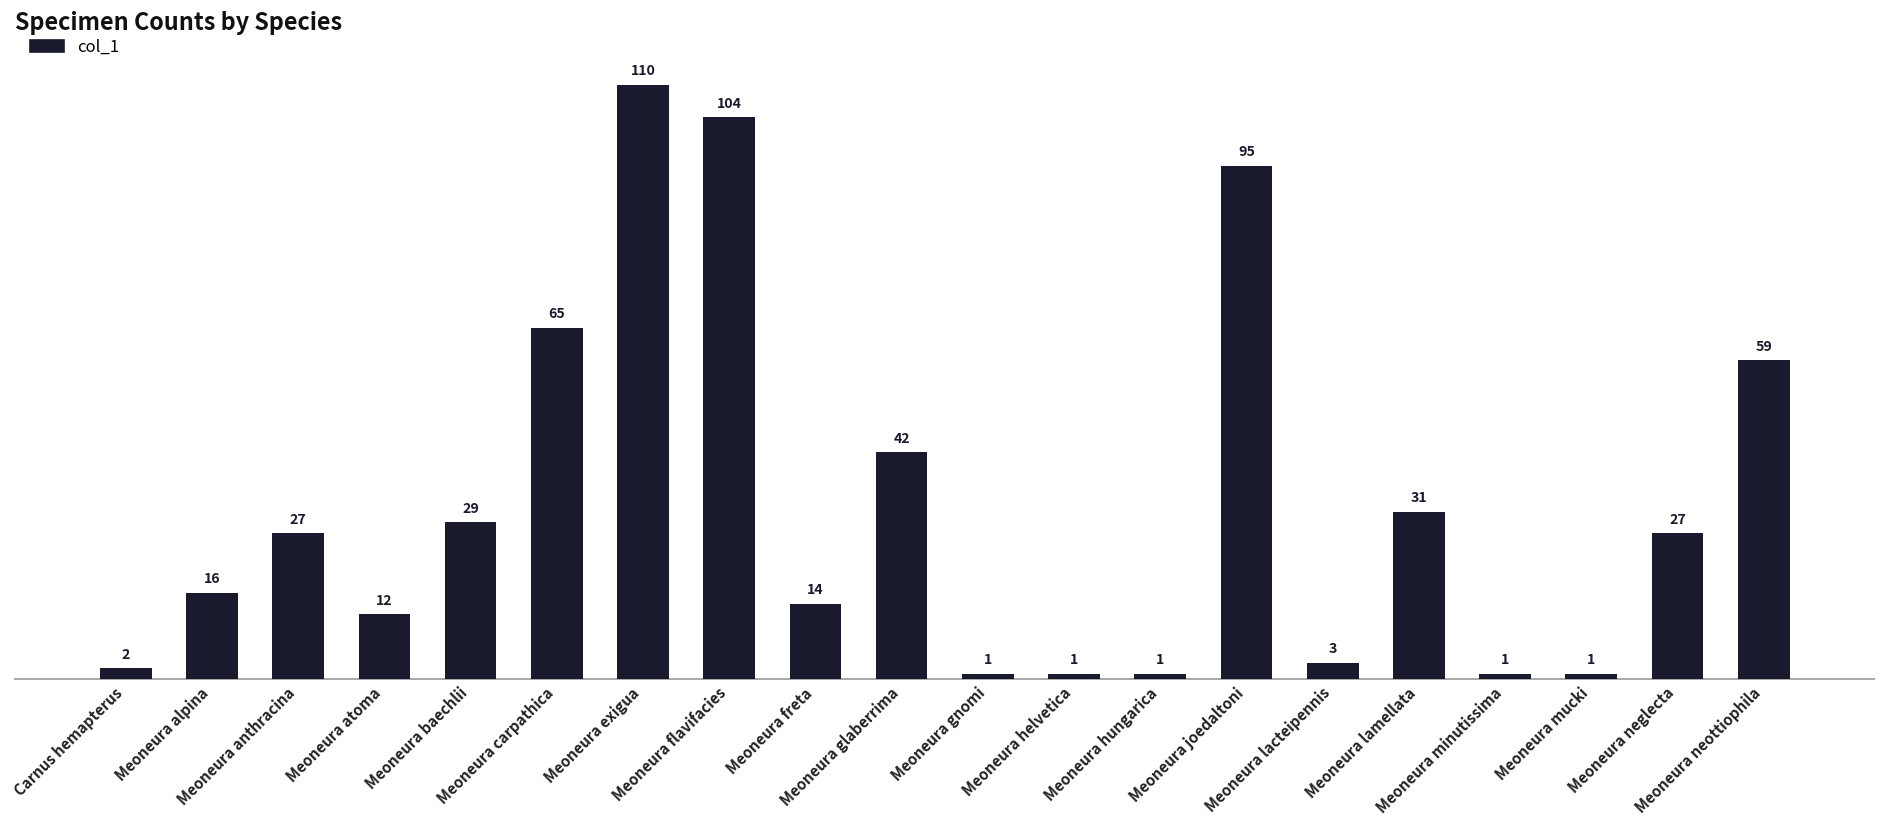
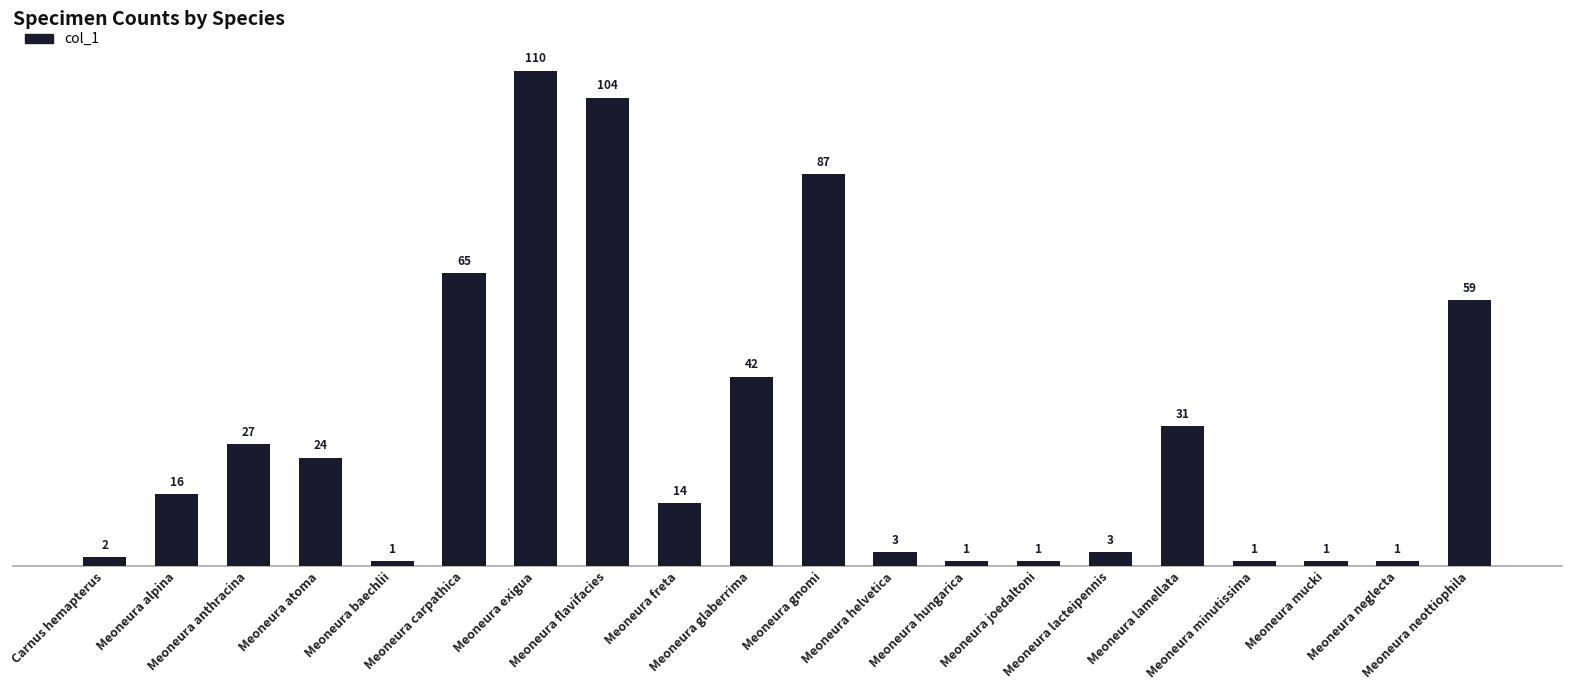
  {
    "Carnus hemapterus": 2,
    "Meoneura alpina": 16,
    "Meoneura anthracina": 27,
-   "Meoneura atoma": 12,
-   "Meoneura baechlii": 29,
+   "Meoneura atoma": 24,
+   "Meoneura baechlii": 1,
    "Meoneura carpathica": 65,
    "Meoneura exigua": 110,
    "Meoneura flavifacies": 104,
    "Meoneura freta": 14,
    "Meoneura glaberrima": 42,
-   "Meoneura gnomi": 1,
-   "Meoneura helvetica": 1,
+   "Meoneura gnomi": 87,
+   "Meoneura helvetica": 3,
    "Meoneura hungarica": 1,
-   "Meoneura joedaltoni": 95,
+   "Meoneura joedaltoni": 1,
    "Meoneura lacteipennis": 3,
    "Meoneura lamellata": 31,
    "Meoneura minutissima": 1,
    "Meoneura mucki": 1,
-   "Meoneura neglecta": 27,
+   "Meoneura neglecta": 1,
    "Meoneura neottiophila": 59
  }
